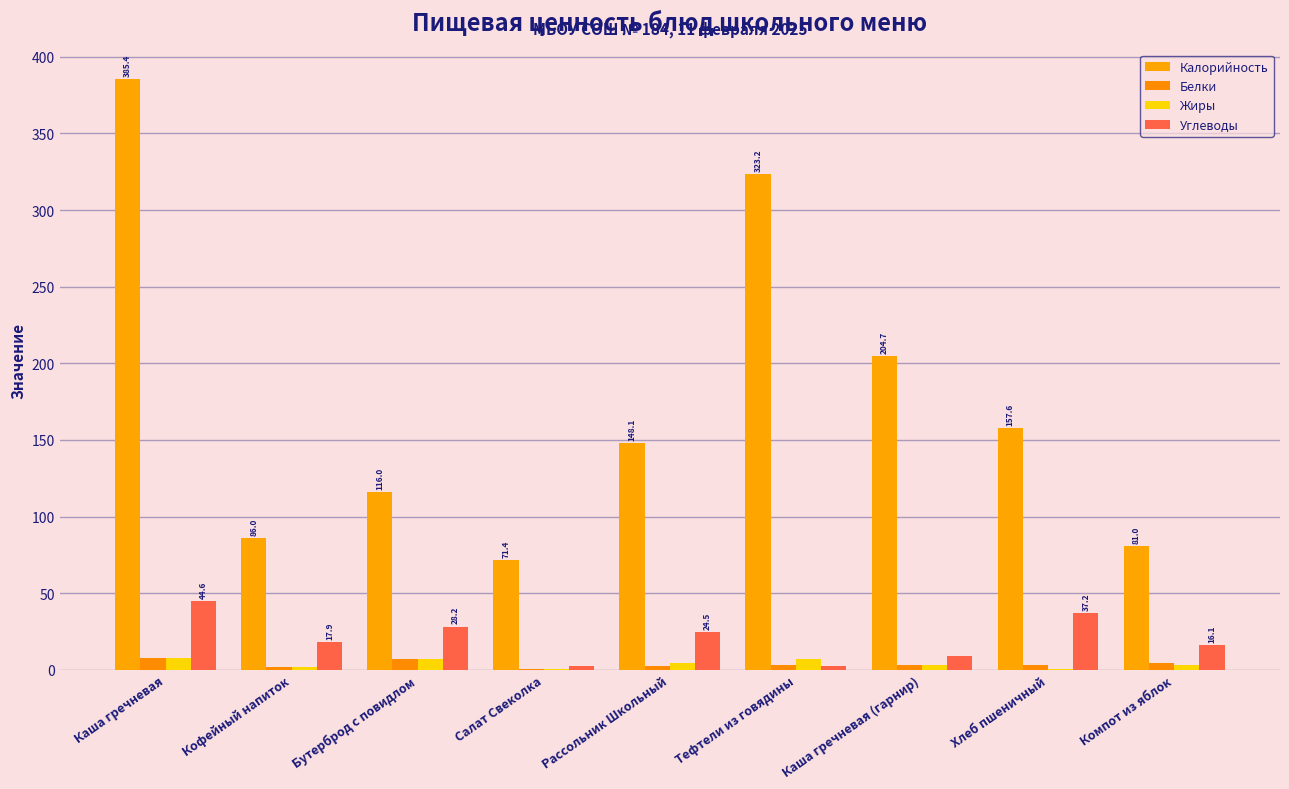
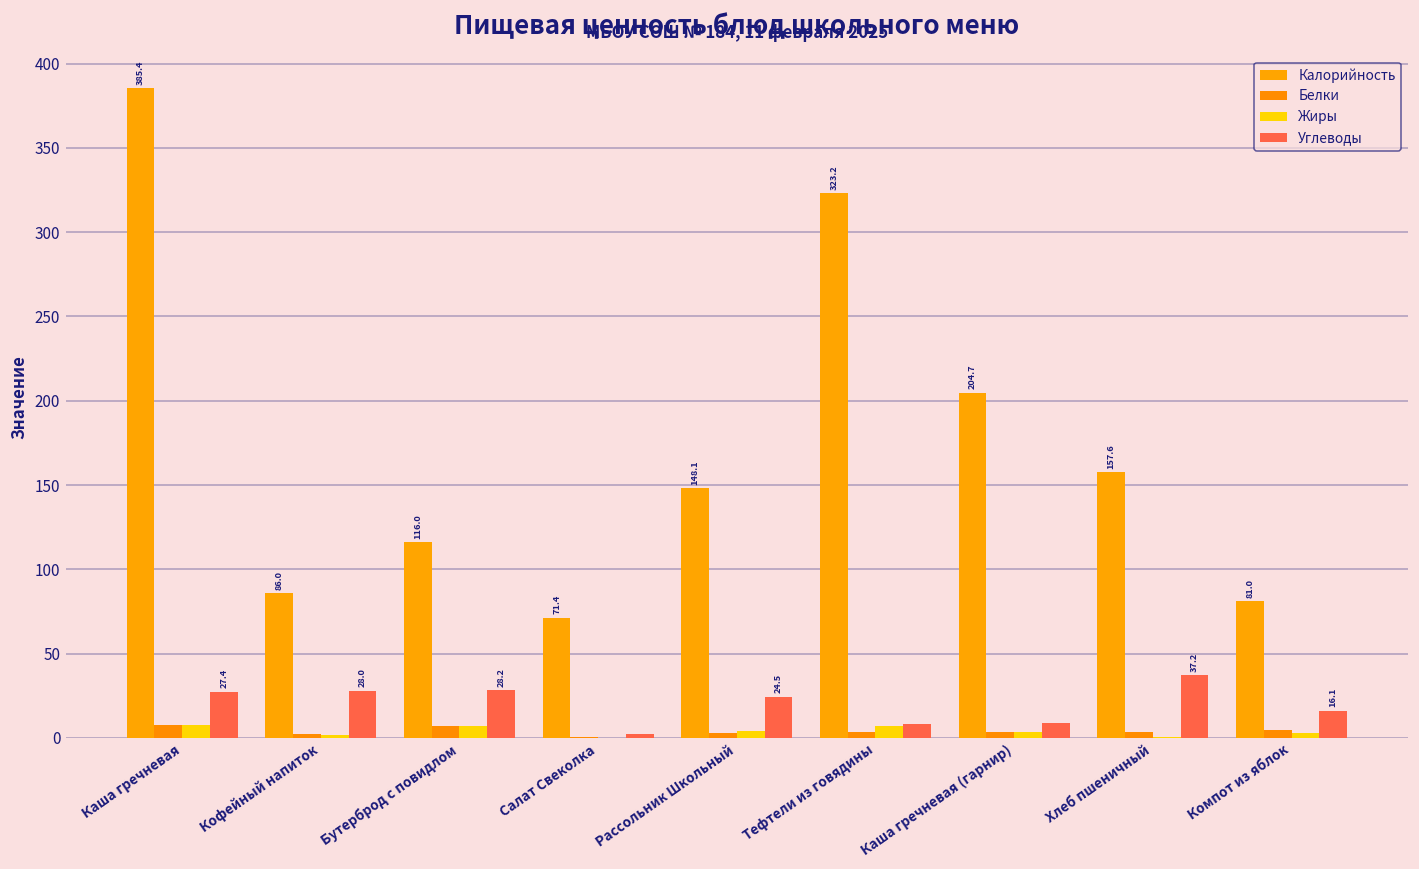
  {
    "Углеводы": {
-     "Каша гречневая": 44.6,
-     "Кофейный напиток": 17.9,
+     "Каша гречневая": 27.4,
+     "Кофейный напиток": 28.0,
      "Бутерброд с повидлом": 28.2,
      "Рассольник Школьный": 24.5,
-     "Тефтели из говядины": 3,
+     "Тефтели из говядины": 9,
      "Хлеб пшеничный": 37.2,
      "Компот из яблок": 16.1
    }
  }
